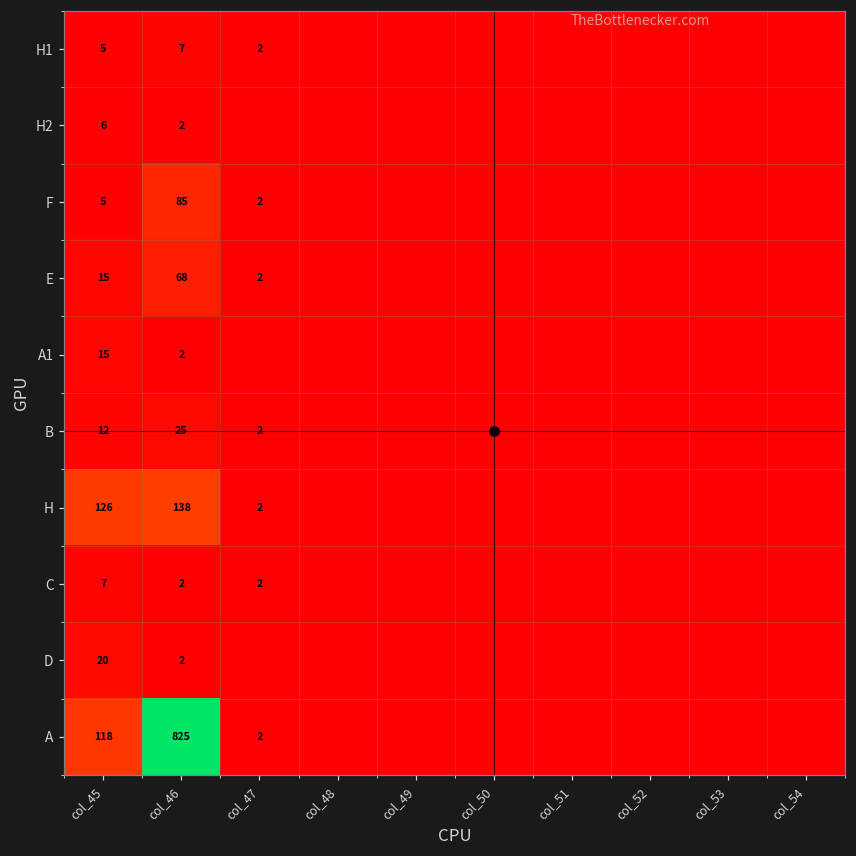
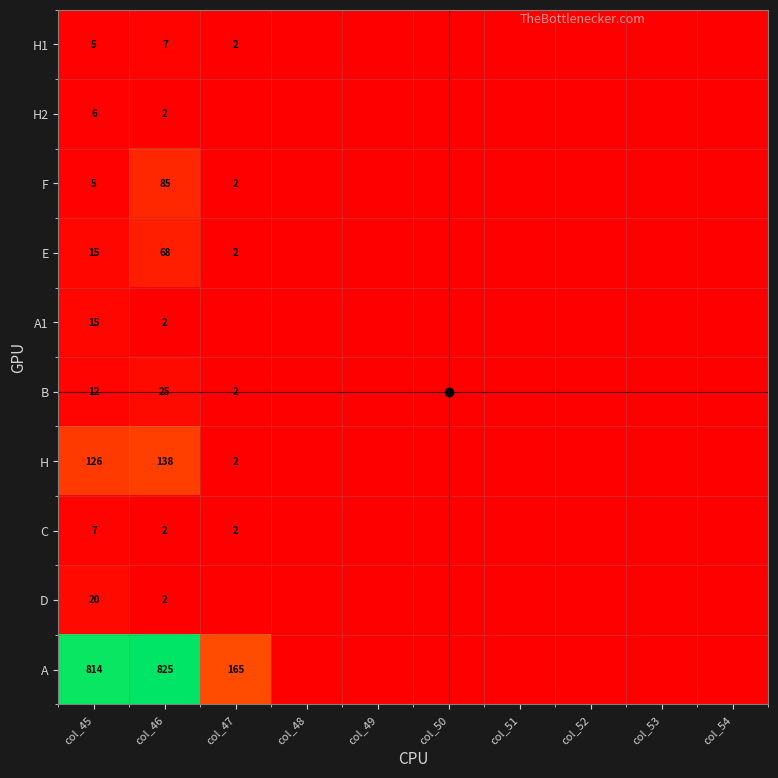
  {
    "H1": {
      "col_45": 5,
      "col_46": 7,
      "col_47": 2
    },
    "H2": {
      "col_45": 6,
      "col_46": 2
    },
    "F": {
      "col_45": 5,
      "col_46": 85,
      "col_47": 2
    },
    "E": {
      "col_45": 15,
      "col_46": 68,
      "col_47": 2
    },
    "A1": {
      "col_45": 15,
      "col_46": 2
    },
    "B": {
      "col_45": 12,
      "col_46": 25,
      "col_47": 2
    },
    "H": {
      "col_45": 126,
      "col_46": 138,
      "col_47": 2
    },
    "C": {
      "col_45": 7,
      "col_46": 2,
      "col_47": 2
    },
    "D": {
      "col_45": 20,
      "col_46": 2
    },
    "A": {
-     "col_45": 118,
+     "col_45": 814,
      "col_46": 825,
-     "col_47": 2
+     "col_47": 165
    }
  }
